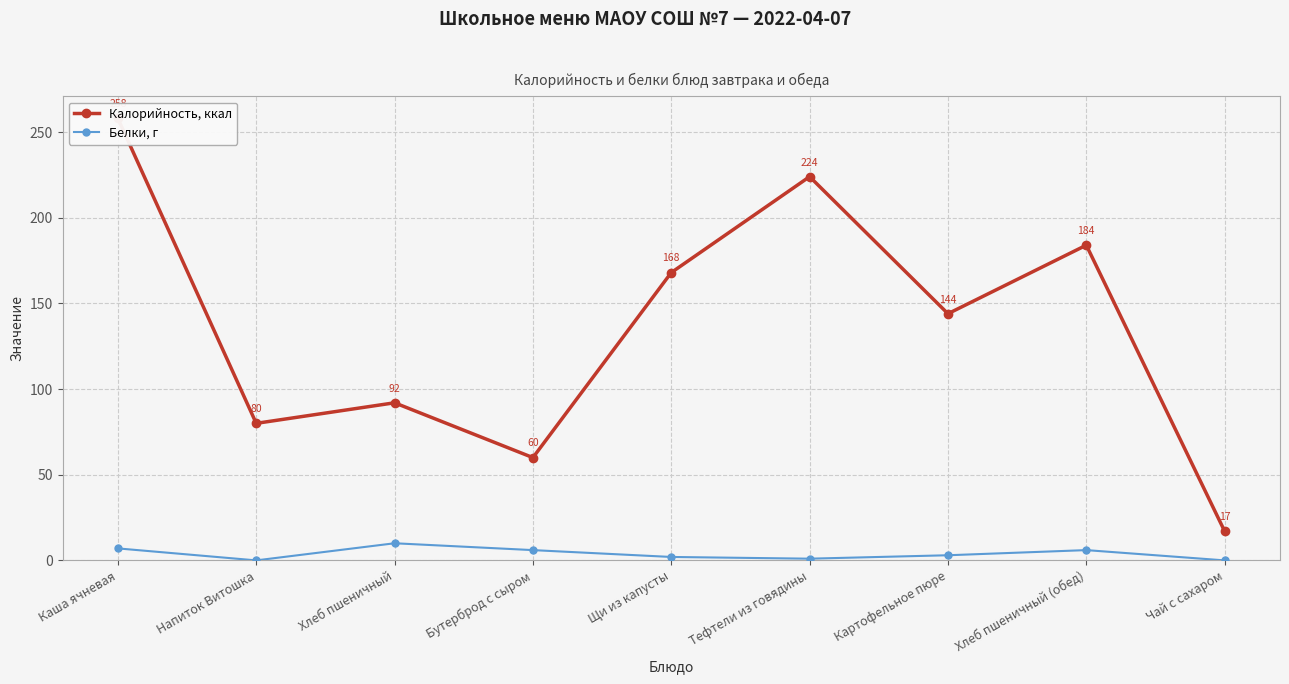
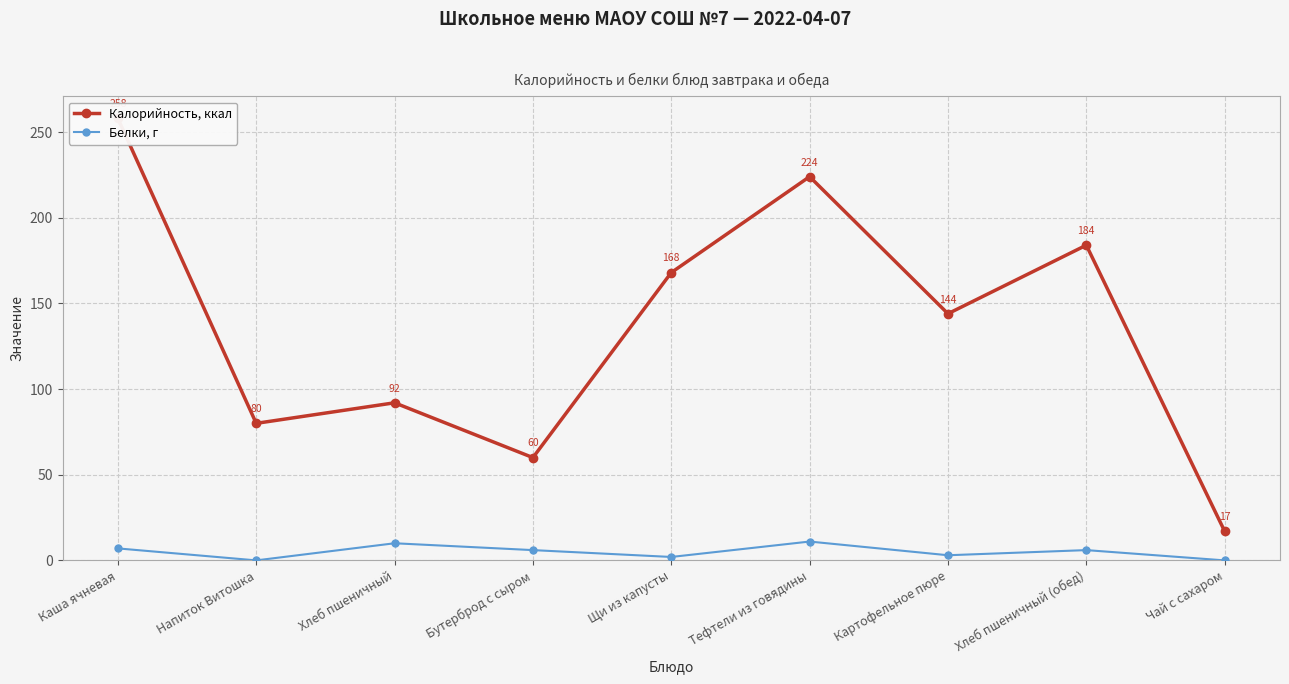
  {
    "Калорийность, ккал": {
      "Напиток Витошка": 80,
      "Хлеб пшеничный": 92,
      "Бутерброд с сыром": 60,
      "Щи из капусты": 168,
      "Тефтели из говядины": 224,
      "Картофельное пюре": 144,
      "Хлеб пшеничный (обед)": 184,
      "Чай с сахаром": 17
    },
    "Белки, г": {
      "Каша ячневая": 7,
      "Напиток Витошка": 0,
      "Хлеб пшеничный": 10,
      "Бутерброд с сыром": 6,
      "Щи из капусты": 2,
-     "Тефтели из говядины": 1,
+     "Тефтели из говядины": 11,
      "Картофельное пюре": 3,
      "Хлеб пшеничный (обед)": 6,
      "Чай с сахаром": 0
    }
  }
